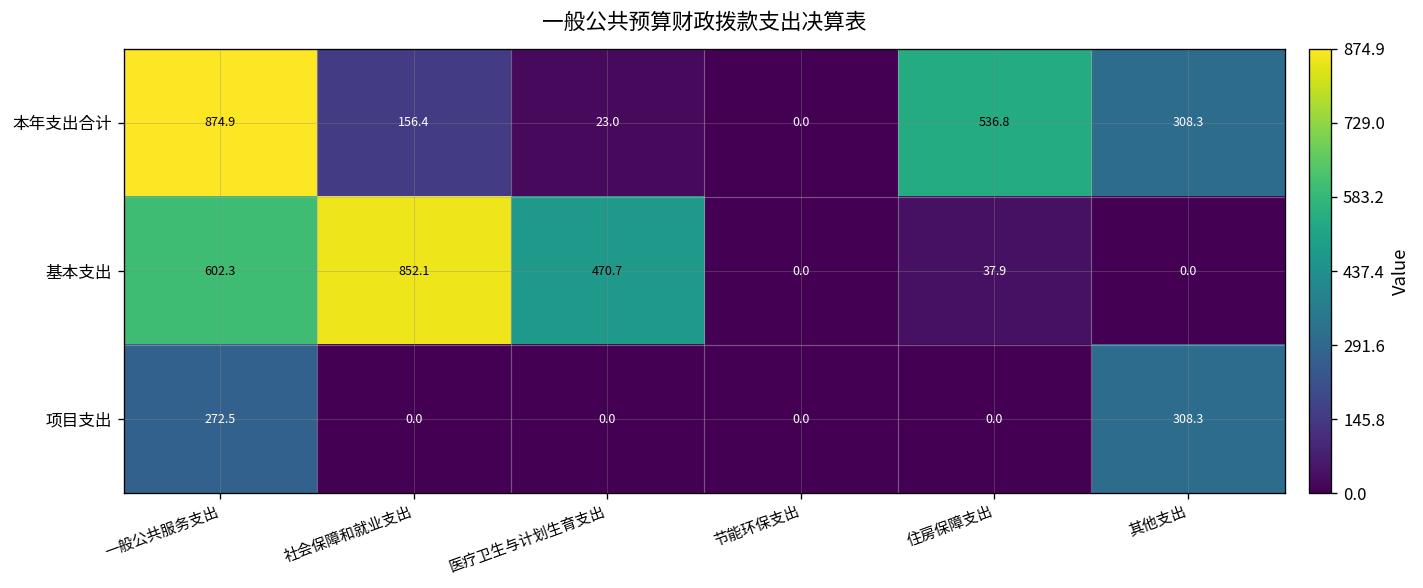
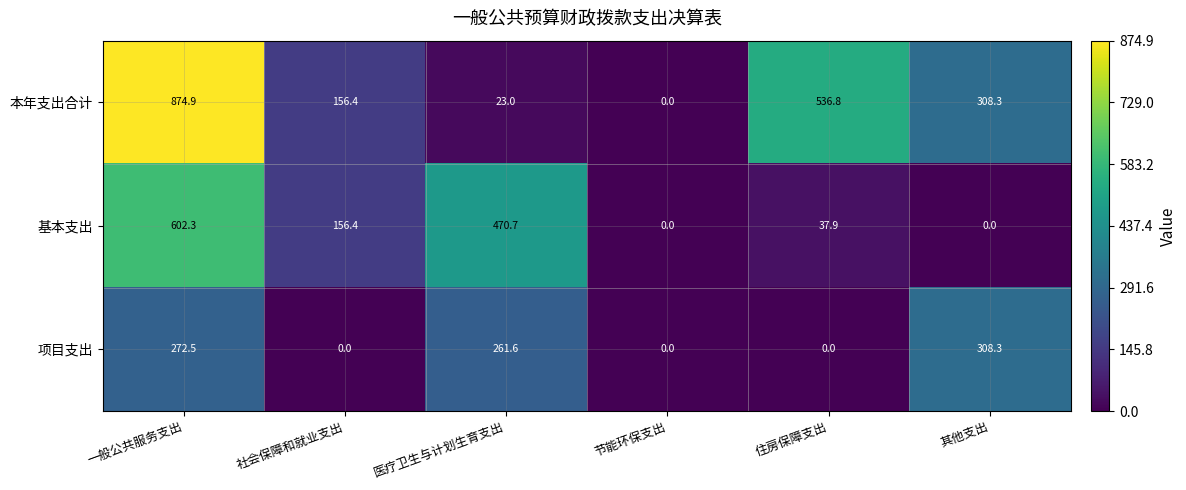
  {
    "本年支出合计": {
      "一般公共服务支出": 874.9,
      "社会保障和就业支出": 156.4,
      "医疗卫生与计划生育支出": 23.0,
      "节能环保支出": 0.0,
      "住房保障支出": 536.8,
      "其他支出": 308.3
    },
    "基本支出": {
      "一般公共服务支出": 602.3,
-     "社会保障和就业支出": 852.1,
+     "社会保障和就业支出": 156.4,
      "医疗卫生与计划生育支出": 470.7,
      "节能环保支出": 0.0,
      "住房保障支出": 37.9,
      "其他支出": 0.0
    },
    "项目支出": {
      "一般公共服务支出": 272.5,
      "社会保障和就业支出": 0.0,
-     "医疗卫生与计划生育支出": 0.0,
+     "医疗卫生与计划生育支出": 261.6,
      "节能环保支出": 0.0,
      "住房保障支出": 0.0,
      "其他支出": 308.3
    }
  }
